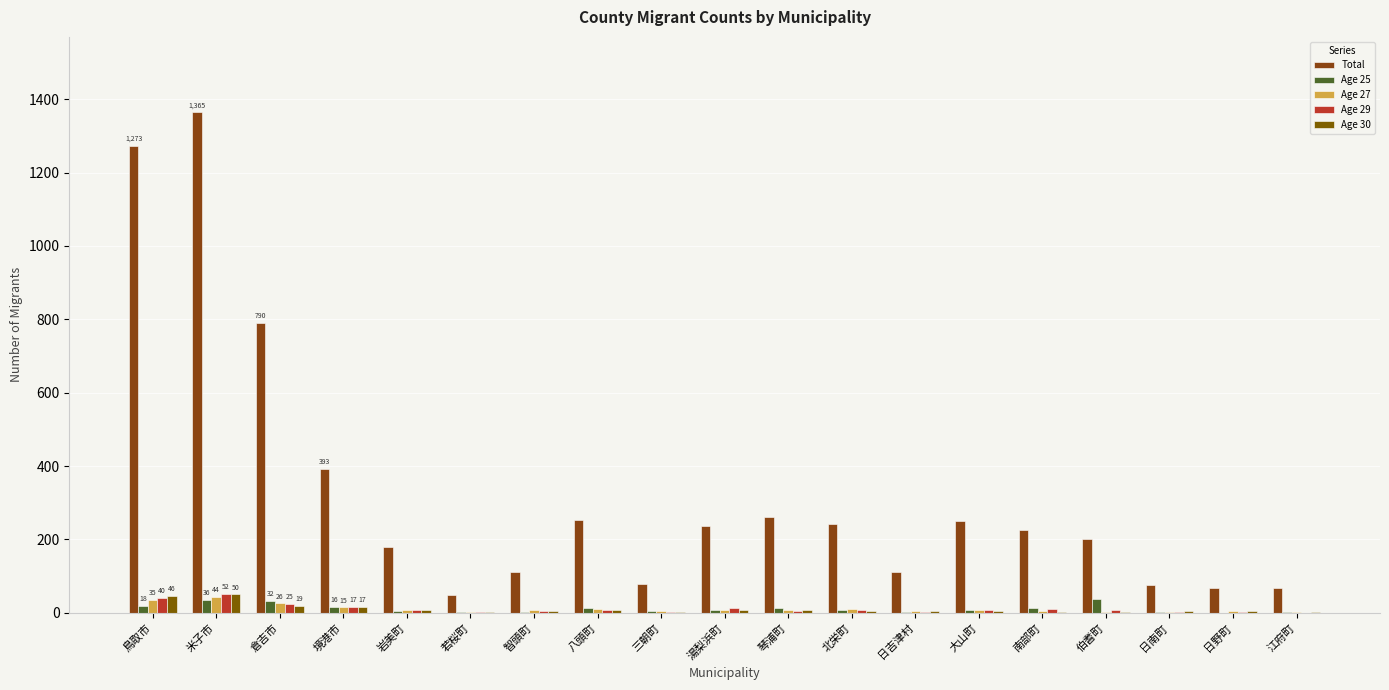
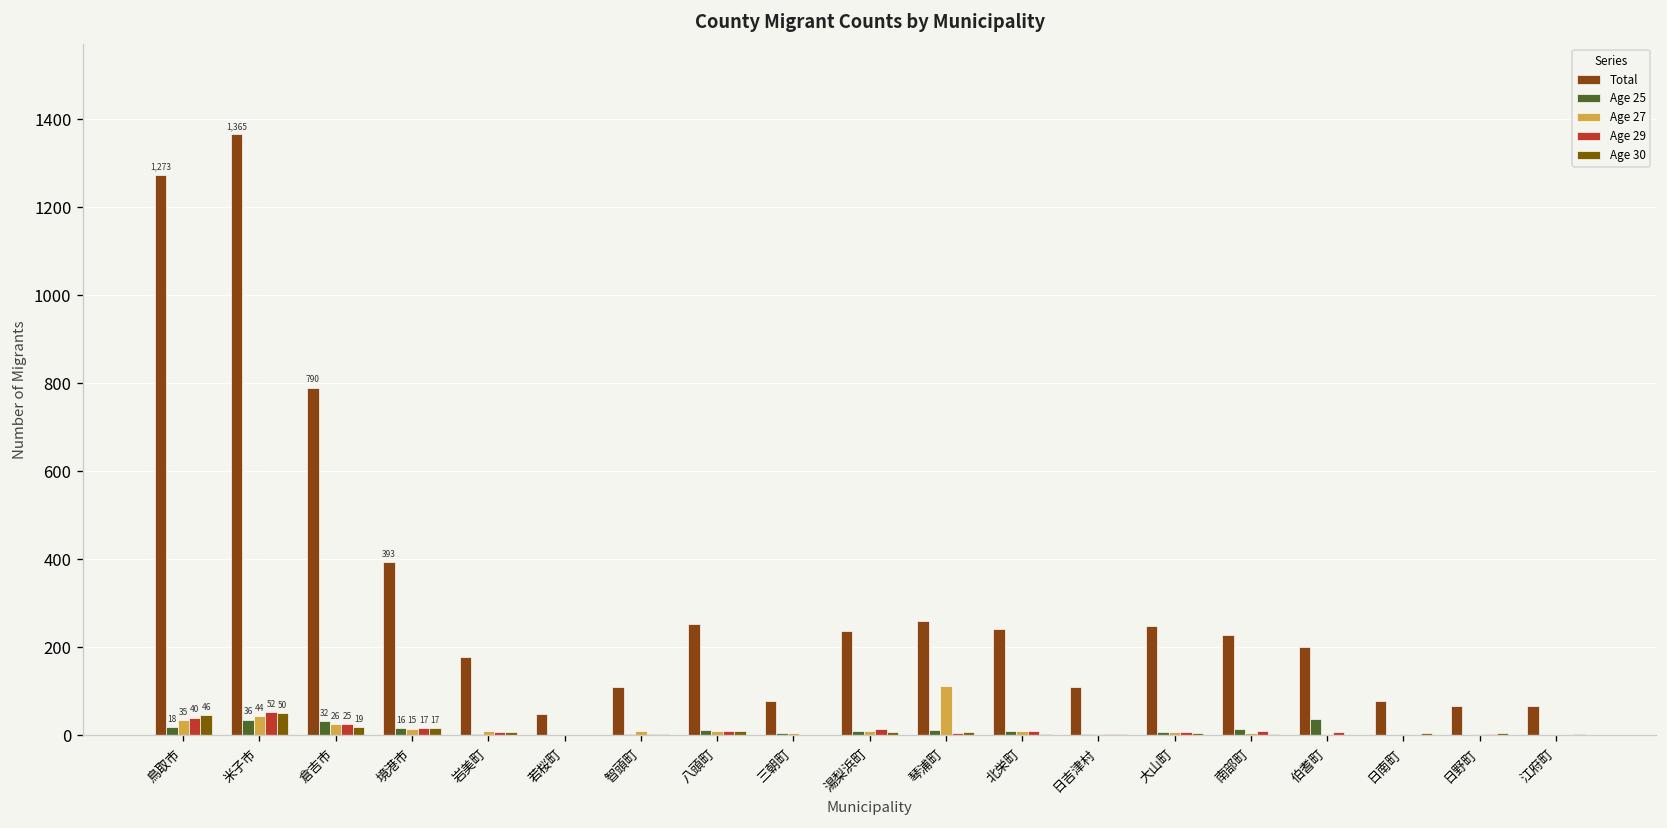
  {
    "Age 25": {
      "鳥取市": 18,
      "米子市": 36,
      "倉吉市": 32,
      "境港市": 16
    },
    "Age 27": {
      "岩美町": 10,
      "智頭町": 10,
      "八頭町": 10,
      "湯梨浜町": 10,
-     "琴浦町": 10,
+     "琴浦町": 110,
      "北栄町": 10,
      "大山町": 10
    }
  }
